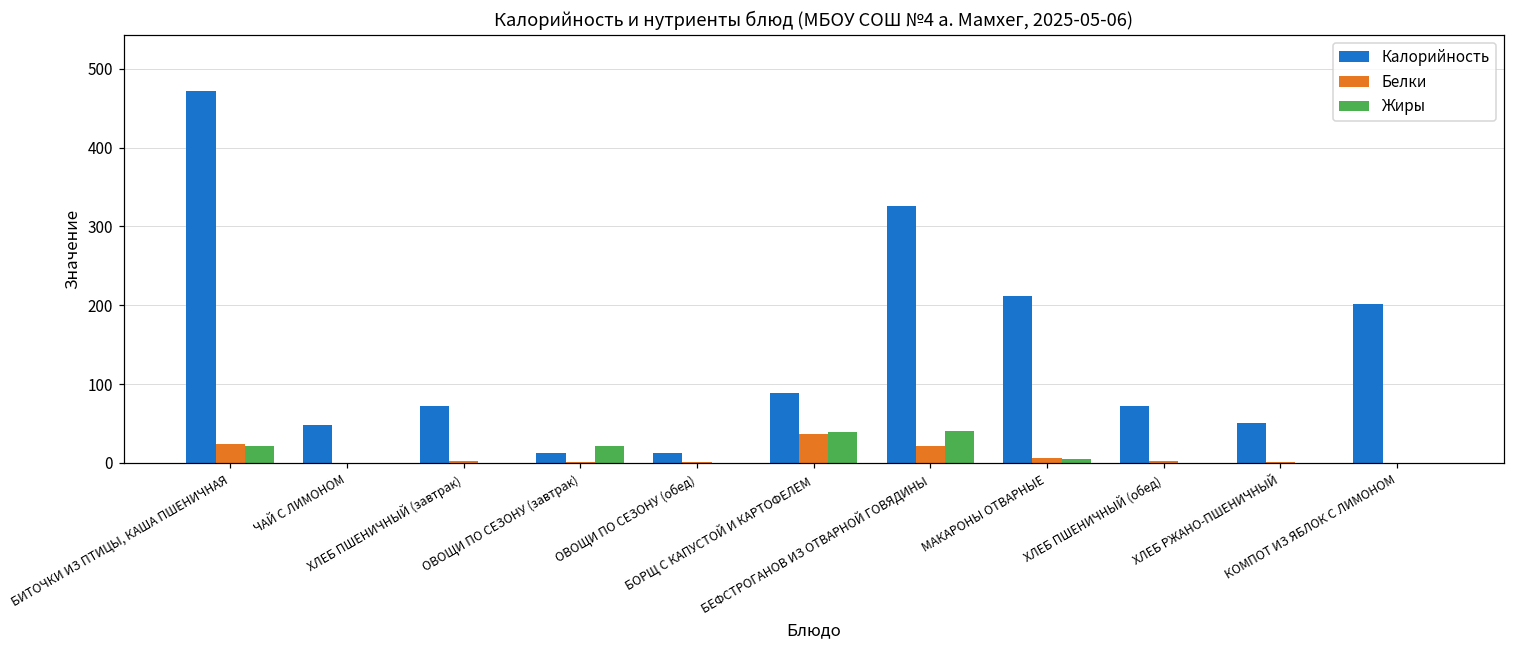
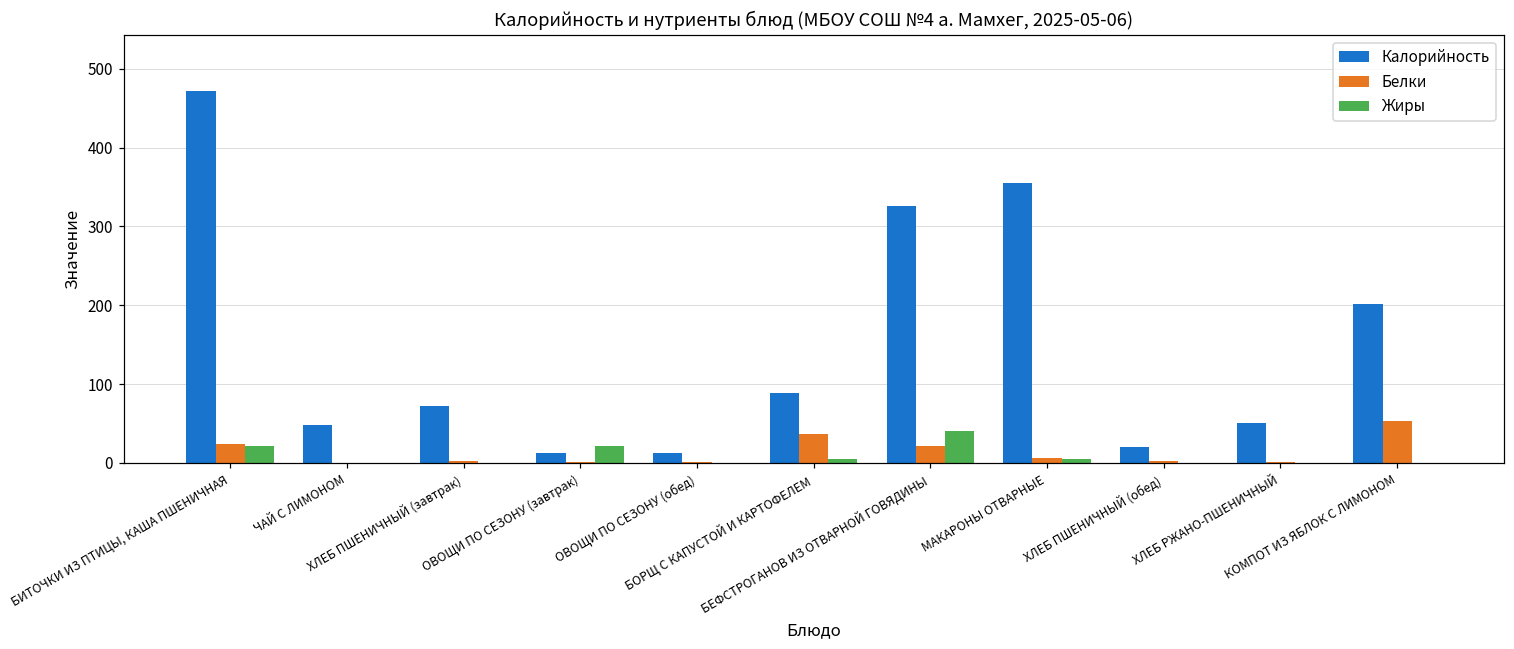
  {
    "Калорийность": {
      "БИТОЧКИ ИЗ ПТИЦЫ, КАША ПШЕНИЧНАЯ": 470,
      "ЧАЙ С ЛИМОНОМ": 50,
      "ХЛЕБ ПШЕНИЧНЫЙ (завтрак)": 70,
      "ОВОЩИ ПО СЕЗОНУ (завтрак)": 10,
      "ОВОЩИ ПО СЕЗОНУ (обед)": 10,
      "БОРЩ С КАПУСТОЙ И КАРТОФЕЛЕМ": 90,
      "БЕФСТРОГАНОВ ИЗ ОТВАРНОЙ ГОВЯДИНЫ": 330,
-     "МАКАРОНЫ ОТВАРНЫЕ": 210,
-     "ХЛЕБ ПШЕНИЧНЫЙ (обед)": 70,
+     "МАКАРОНЫ ОТВАРНЫЕ": 360,
+     "ХЛЕБ ПШЕНИЧНЫЙ (обед)": 20,
      "ХЛЕБ РЖАНО-ПШЕНИЧНЫЙ": 50,
      "КОМПОТ ИЗ ЯБЛОК С ЛИМОНОМ": 200
    },
    "Белки": {
      "БИТОЧКИ ИЗ ПТИЦЫ, КАША ПШЕНИЧНАЯ": 20,
      "БОРЩ С КАПУСТОЙ И КАРТОФЕЛЕМ": 40,
      "БЕФСТРОГАНОВ ИЗ ОТВАРНОЙ ГОВЯДИНЫ": 20,
      "МАКАРОНЫ ОТВАРНЫЕ": 10,
-     "КОМПОТ ИЗ ЯБЛОК С ЛИМОНОМ": 0
+     "КОМПОТ ИЗ ЯБЛОК С ЛИМОНОМ": 50
    },
    "Жиры": {
      "БИТОЧКИ ИЗ ПТИЦЫ, КАША ПШЕНИЧНАЯ": 20,
      "ЧАЙ С ЛИМОНОМ": 0,
      "ОВОЩИ ПО СЕЗОНУ (завтрак)": 20,
-     "БОРЩ С КАПУСТОЙ И КАРТОФЕЛЕМ": 40,
+     "БОРЩ С КАПУСТОЙ И КАРТОФЕЛЕМ": 10,
      "БЕФСТРОГАНОВ ИЗ ОТВАРНОЙ ГОВЯДИНЫ": 40,
      "МАКАРОНЫ ОТВАРНЫЕ": 10
    }
  }
